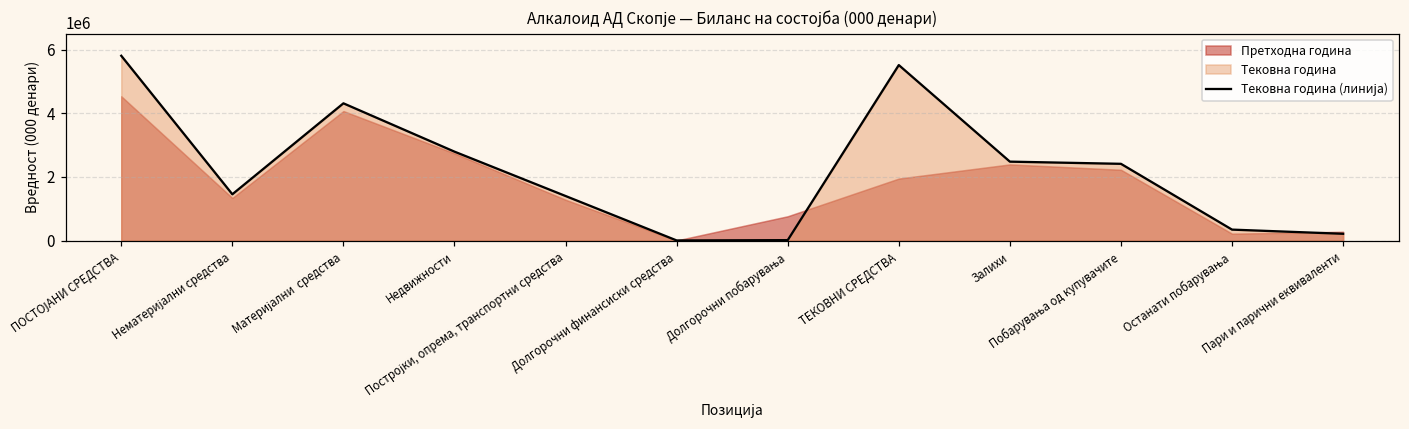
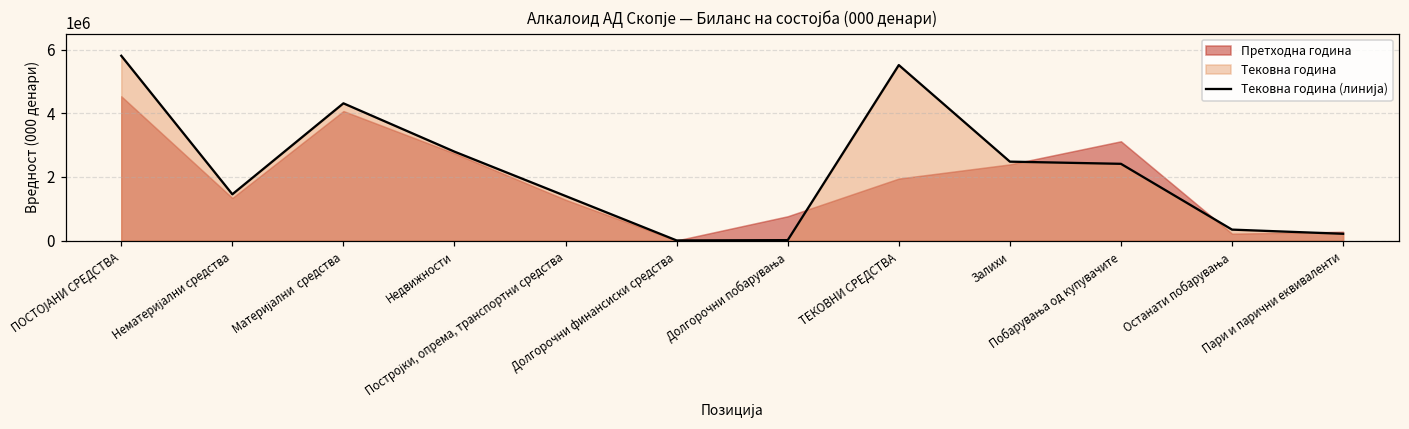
  {
    "Тековна година": {
      "ПОСТОЈАНИ СРЕДСТВА": 5800000,
      "Нематеријални средства": 1500000,
      "Материјални средства": 4300000,
      "Постројки, опрема, транспортни средства": 1400000,
      "Долгорочни побарувања": 0,
      "ТЕКОВНИ СРЕДСТВА": 5500000,
      "Залихи": 2500000,
      "Побарувања од купувачите": 2400000,
      "Останати побарувања": 300000
    },
    "Претходна година": {
      "ПОСТОЈАНИ СРЕДСТВА": 4500000,
      "Нематеријални средства": 1300000,
      "Материјални средства": 4100000,
      "Постројки, опрема, транспортни средства": 1300000,
      "Долгорочни побарувања": 800000,
      "ТЕКОВНИ СРЕДСТВА": 1900000,
      "Залихи": 2400000,
-     "Побарувања од купувачите": 2200000,
+     "Побарувања од купувачите": 3100000,
      "Останати побарувања": 200000
    }
  }
